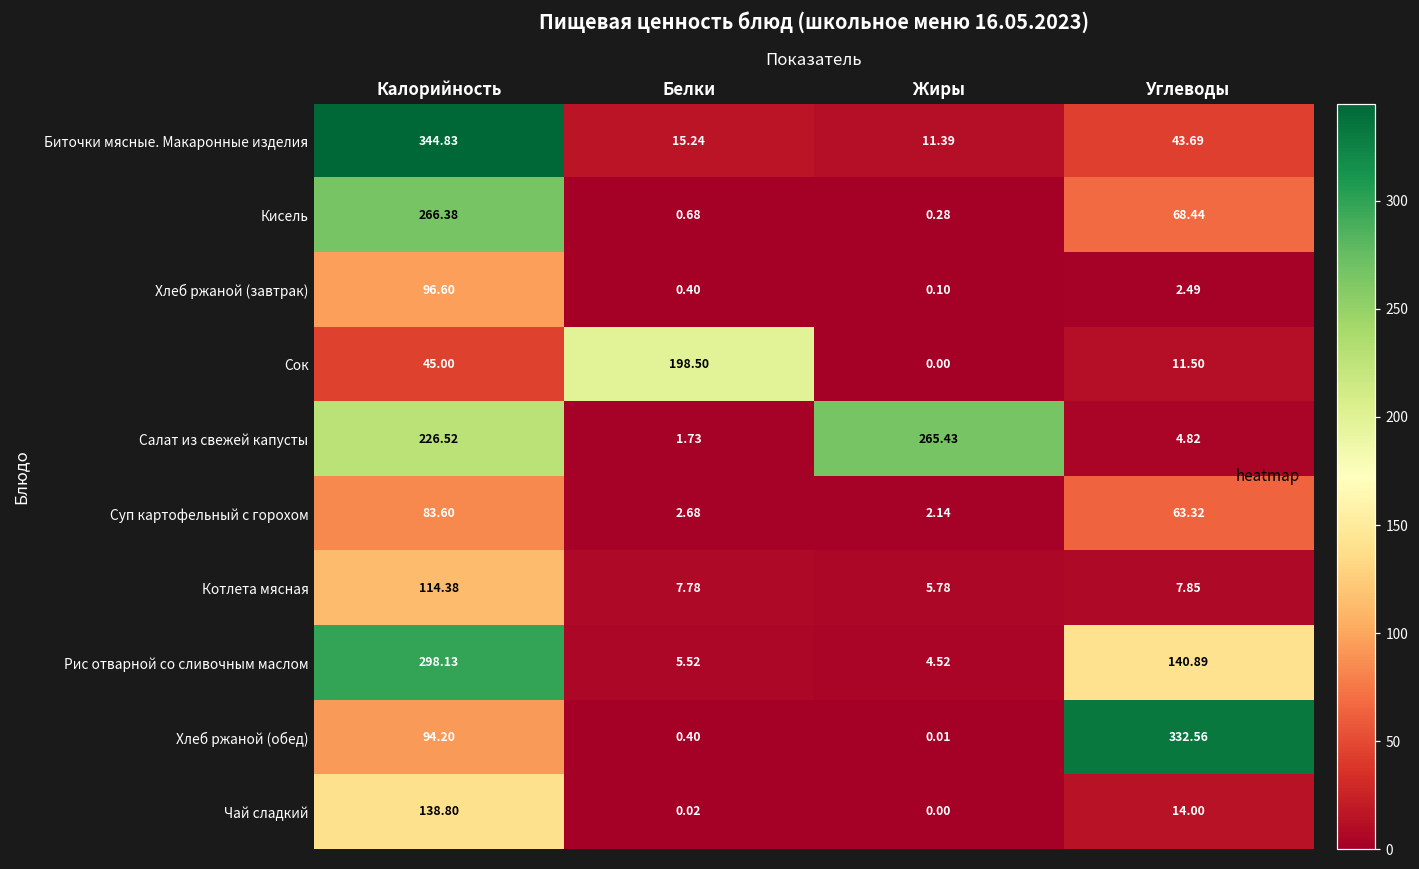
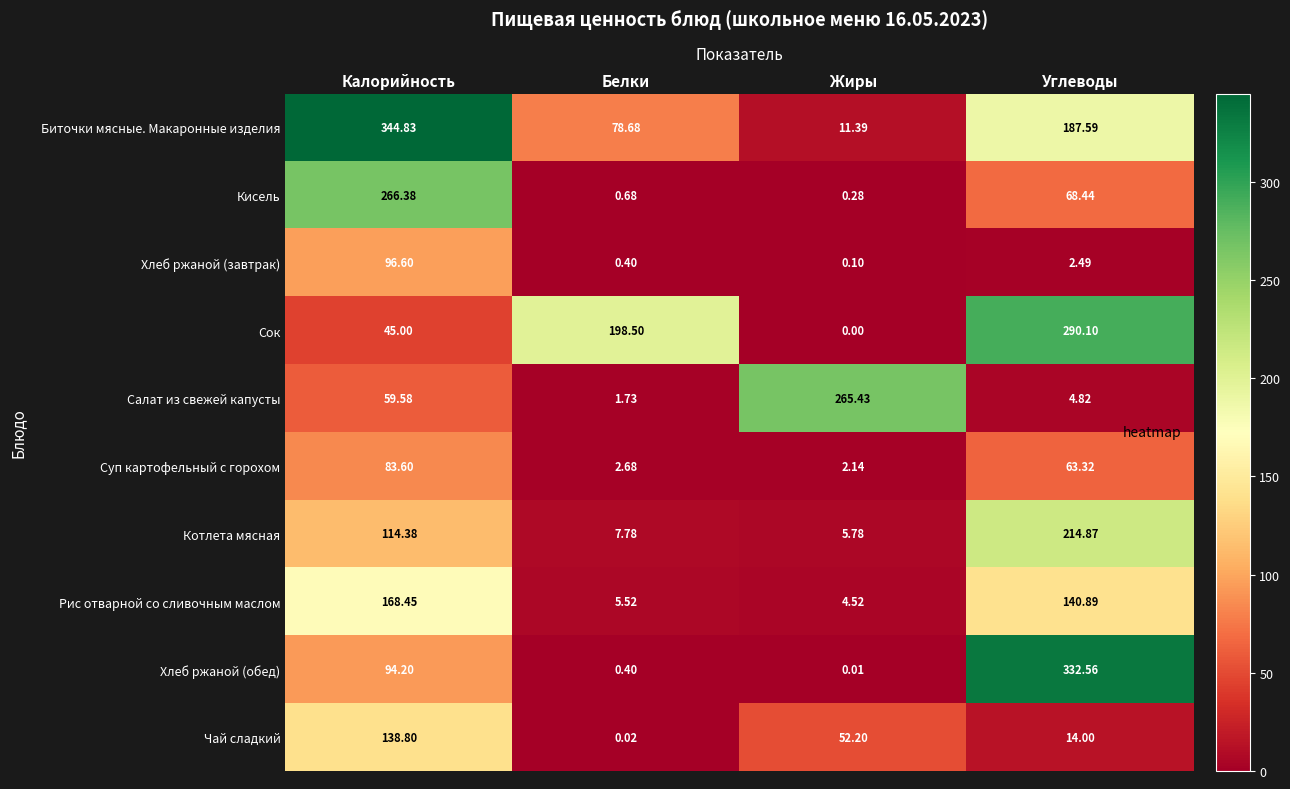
  {
    "Биточки мясные. Макаронные изделия": {
      "Калорийность": 344.83,
-     "Белки": 15.24,
+     "Белки": 78.68,
      "Жиры": 11.39,
-     "Углеводы": 43.69
+     "Углеводы": 187.59
    },
    "Кисель": {
      "Калорийность": 266.38,
      "Белки": 0.68,
      "Жиры": 0.28,
      "Углеводы": 68.44
    },
    "Хлеб ржаной (завтрак)": {
      "Калорийность": 96.60,
      "Белки": 0.40,
      "Жиры": 0.10,
      "Углеводы": 2.49
    },
    "Сок": {
      "Калорийность": 45.00,
      "Белки": 198.50,
      "Жиры": 0.00,
-     "Углеводы": 11.50
+     "Углеводы": 290.10
    },
    "Салат из свежей капусты": {
-     "Калорийность": 226.52,
+     "Калорийность": 59.58,
      "Белки": 1.73,
      "Жиры": 265.43,
      "Углеводы": 4.82
    },
    "Суп картофельный с горохом": {
      "Калорийность": 83.60,
      "Белки": 2.68,
      "Жиры": 2.14,
      "Углеводы": 63.32
    },
    "Котлета мясная": {
      "Калорийность": 114.38,
      "Белки": 7.78,
      "Жиры": 5.78,
-     "Углеводы": 7.85
+     "Углеводы": 214.87
    },
    "Рис отварной со сливочным маслом": {
-     "Калорийность": 298.13,
+     "Калорийность": 168.45,
      "Белки": 5.52,
      "Жиры": 4.52,
      "Углеводы": 140.89
    },
    "Хлеб ржаной (обед)": {
      "Калорийность": 94.20,
      "Белки": 0.40,
      "Жиры": 0.01,
      "Углеводы": 332.56
    },
    "Чай сладкий": {
      "Калорийность": 138.80,
      "Белки": 0.02,
-     "Жиры": 0.00,
+     "Жиры": 52.20,
      "Углеводы": 14.00
    }
  }
